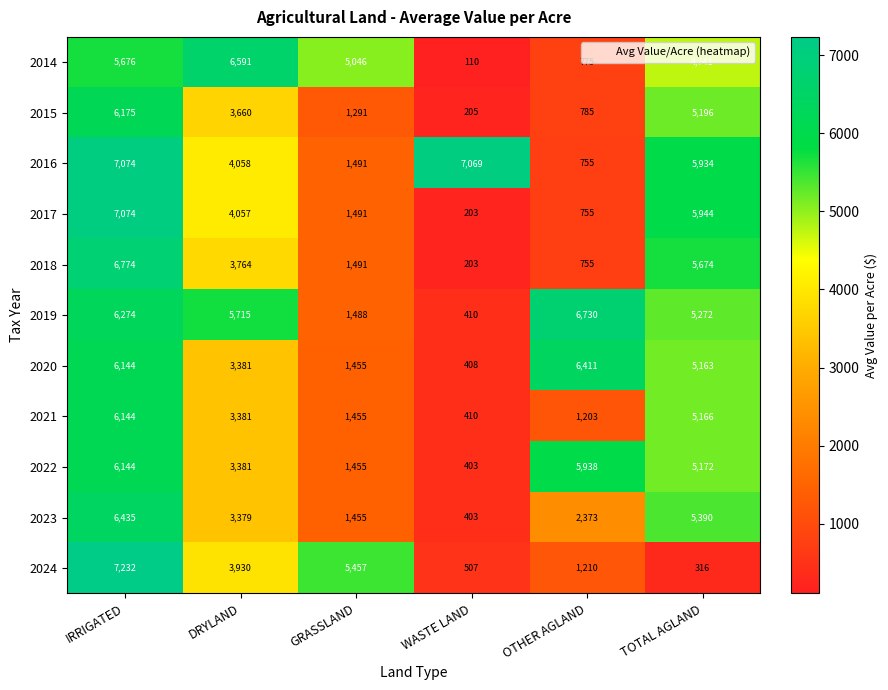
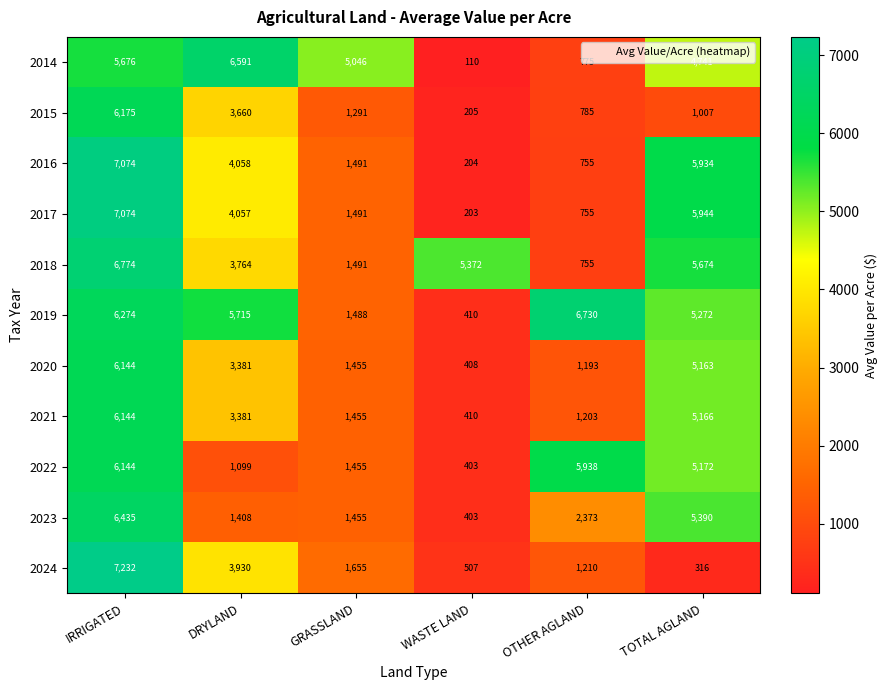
  {
    "2014": {
      "IRRIGATED": "5,676",
      "DRYLAND": "6,591",
      "GRASSLAND": "5,046",
      "WASTE LAND": "110"
    },
    "2015": {
      "IRRIGATED": "6,175",
      "DRYLAND": "3,660",
      "GRASSLAND": "1,291",
      "WASTE LAND": "205",
      "OTHER AGLAND": "785",
-     "TOTAL AGLAND": "5,196"
+     "TOTAL AGLAND": "1,007"
    },
    "2016": {
      "IRRIGATED": "7,074",
      "DRYLAND": "4,058",
      "GRASSLAND": "1,491",
-     "WASTE LAND": "7,069",
+     "WASTE LAND": "204",
      "OTHER AGLAND": "755",
      "TOTAL AGLAND": "5,934"
    },
    "2017": {
      "IRRIGATED": "7,074",
      "DRYLAND": "4,057",
      "GRASSLAND": "1,491",
      "WASTE LAND": "203",
      "OTHER AGLAND": "755",
      "TOTAL AGLAND": "5,944"
    },
    "2018": {
      "IRRIGATED": "6,774",
      "DRYLAND": "3,764",
      "GRASSLAND": "1,491",
-     "WASTE LAND": "203",
+     "WASTE LAND": "5,372",
      "OTHER AGLAND": "755",
      "TOTAL AGLAND": "5,674"
    },
    "2019": {
      "IRRIGATED": "6,274",
      "DRYLAND": "5,715",
      "GRASSLAND": "1,488",
      "WASTE LAND": "410",
      "OTHER AGLAND": "6,730",
      "TOTAL AGLAND": "5,272"
    },
    "2020": {
      "IRRIGATED": "6,144",
      "DRYLAND": "3,381",
      "GRASSLAND": "1,455",
      "WASTE LAND": "408",
-     "OTHER AGLAND": "6,411",
+     "OTHER AGLAND": "1,193",
      "TOTAL AGLAND": "5,163"
    },
    "2021": {
      "IRRIGATED": "6,144",
      "DRYLAND": "3,381",
      "GRASSLAND": "1,455",
      "WASTE LAND": "410",
      "OTHER AGLAND": "1,203",
      "TOTAL AGLAND": "5,166"
    },
    "2022": {
      "IRRIGATED": "6,144",
-     "DRYLAND": "3,381",
+     "DRYLAND": "1,099",
      "GRASSLAND": "1,455",
      "WASTE LAND": "403",
      "OTHER AGLAND": "5,938",
      "TOTAL AGLAND": "5,172"
    },
    "2023": {
      "IRRIGATED": "6,435",
-     "DRYLAND": "3,379",
+     "DRYLAND": "1,408",
      "GRASSLAND": "1,455",
      "WASTE LAND": "403",
      "OTHER AGLAND": "2,373",
      "TOTAL AGLAND": "5,390"
    },
    "2024": {
      "IRRIGATED": "7,232",
      "DRYLAND": "3,930",
-     "GRASSLAND": "5,457",
+     "GRASSLAND": "1,655",
      "WASTE LAND": "507",
      "OTHER AGLAND": "1,210",
      "TOTAL AGLAND": "316"
    }
  }
